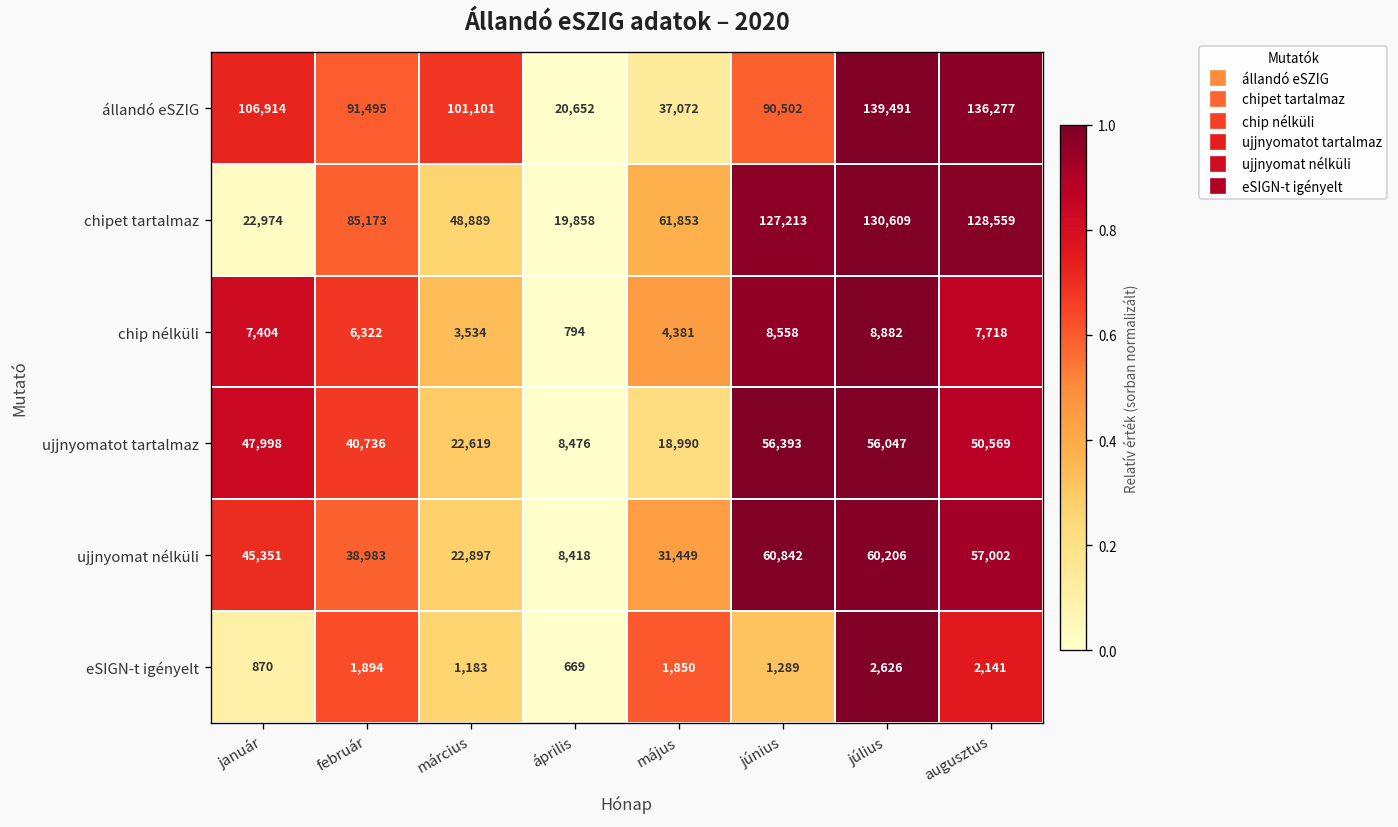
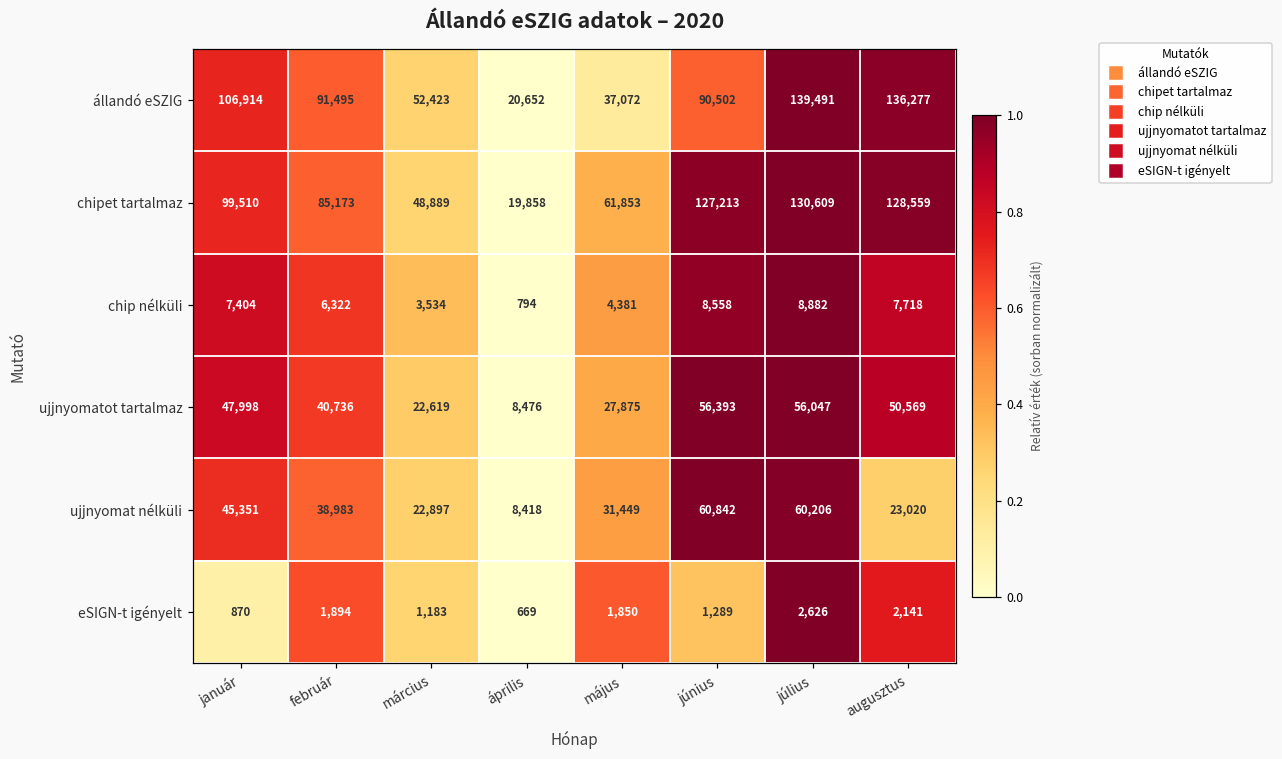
  {
    "állandó eSZIG": {
      "január": "106,914",
      "február": "91,495",
-     "március": "101,101",
+     "március": "52,423",
      "április": "20,652",
      "május": "37,072",
      "június": "90,502",
      "július": "139,491",
      "augusztus": "136,277"
    },
    "chipet tartalmaz": {
-     "január": "22,974",
+     "január": "99,510",
      "február": "85,173",
      "március": "48,889",
      "április": "19,858",
      "május": "61,853",
      "június": "127,213",
      "július": "130,609",
      "augusztus": "128,559"
    },
    "chip nélküli": {
      "január": "7,404",
      "február": "6,322",
      "március": "3,534",
      "április": "794",
      "május": "4,381",
      "június": "8,558",
      "július": "8,882",
      "augusztus": "7,718"
    },
    "ujjnyomatot tartalmaz": {
      "január": "47,998",
      "február": "40,736",
      "március": "22,619",
      "április": "8,476",
-     "május": "18,990",
+     "május": "27,875",
      "június": "56,393",
      "július": "56,047",
      "augusztus": "50,569"
    },
    "ujjnyomat nélküli": {
      "január": "45,351",
      "február": "38,983",
      "március": "22,897",
      "április": "8,418",
      "május": "31,449",
      "június": "60,842",
      "július": "60,206",
-     "augusztus": "57,002"
+     "augusztus": "23,020"
    },
    "eSIGN-t igényelt": {
      "január": "870",
      "február": "1,894",
      "március": "1,183",
      "április": "669",
      "május": "1,850",
      "június": "1,289",
      "július": "2,626",
      "augusztus": "2,141"
    }
  }
